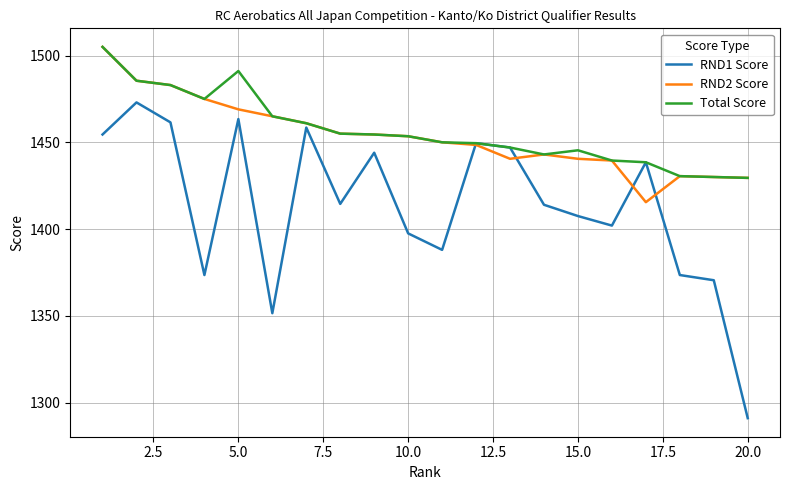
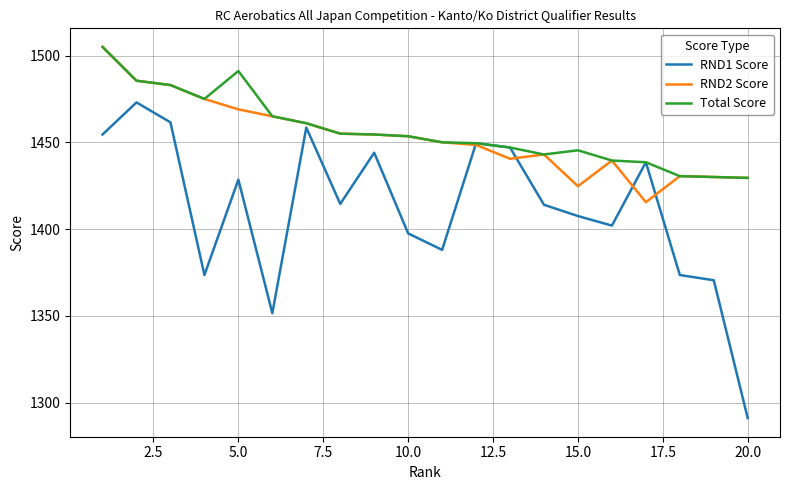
  {
    "RND1 Score": {
-     "5.0": 1463,
+     "5.0": 1429,
      "10.0": 1398,
      "15.0": 1408,
      "20.0": 1291
    },
    "RND2 Score": {
      "5.0": 1469,
-     "15.0": 1441
+     "15.0": 1425
    },
    "Total Score": {
      "5.0": 1491,
      "15.0": 1445
    }
  }
